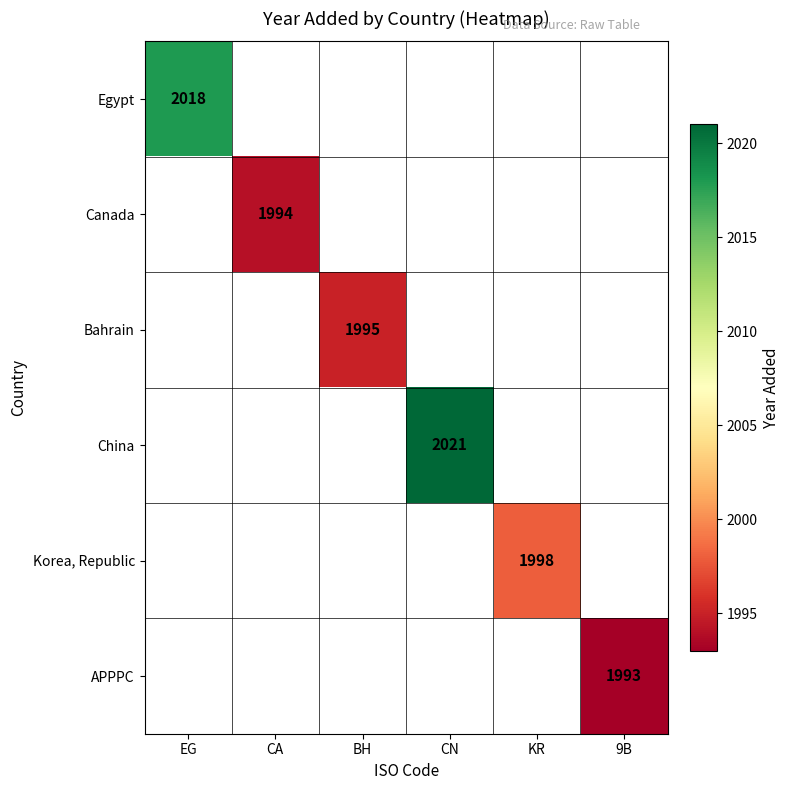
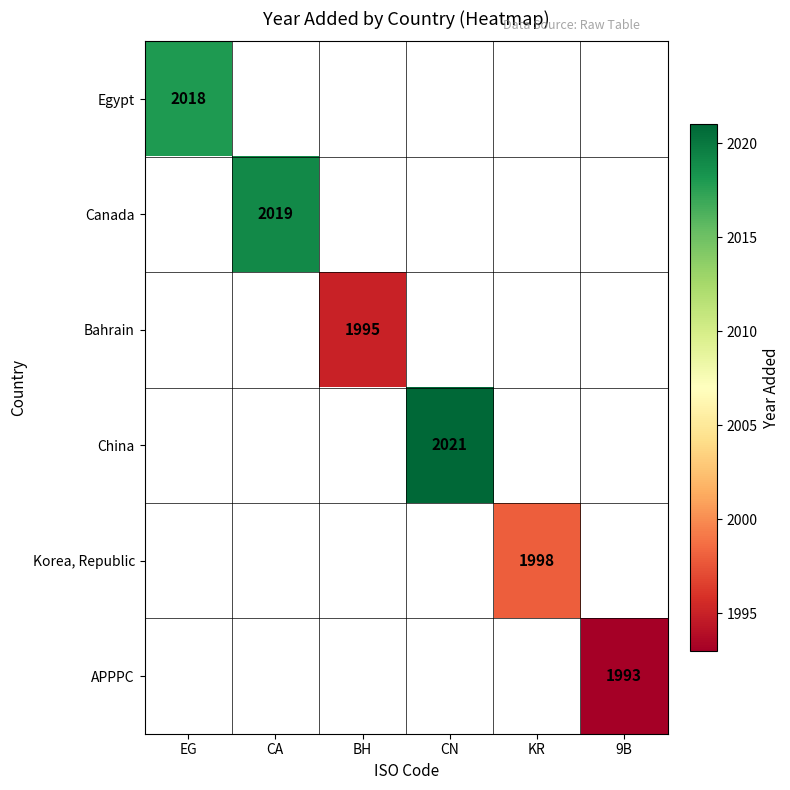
  {
    "Egypt": {
      "EG": 2018
    },
    "Canada": {
-     "CA": 1994
+     "CA": 2019
    },
    "Bahrain": {
      "BH": 1995
    },
    "China": {
      "CN": 2021
    },
    "Korea, Republic": {
      "KR": 1998
    },
    "APPPC": {
      "9B": 1993
    }
  }
